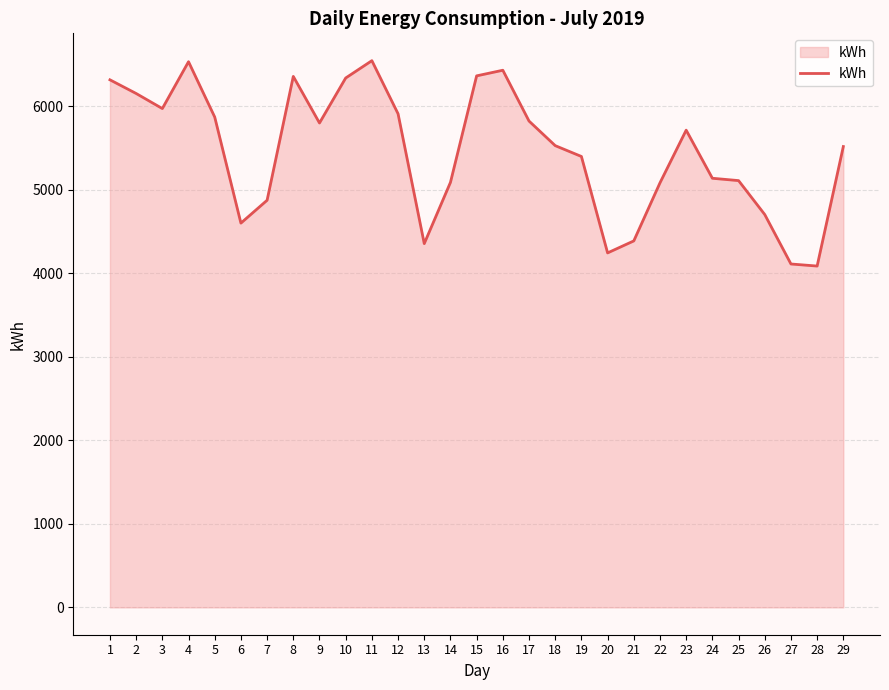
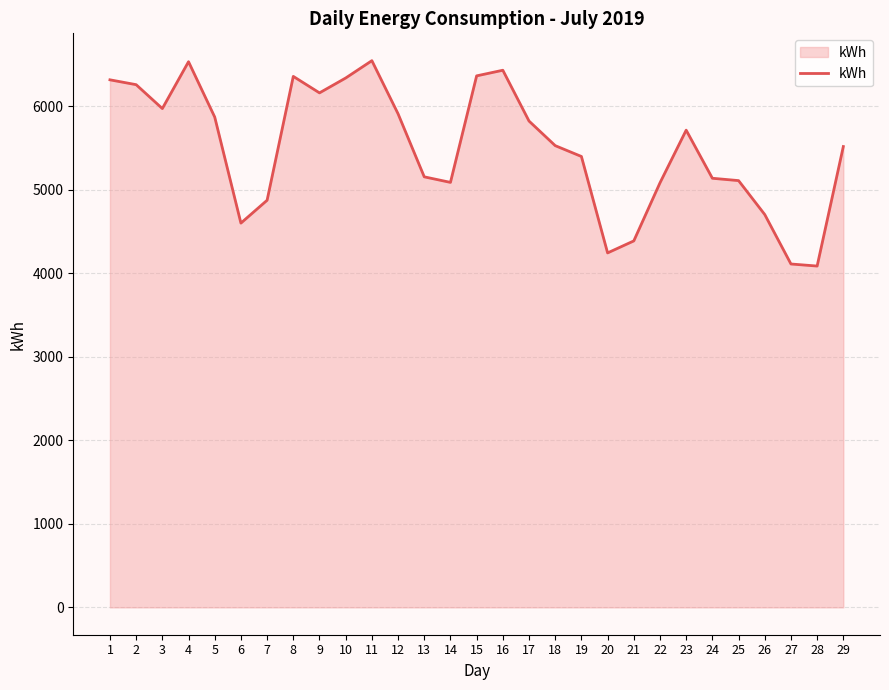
  {
    "1": 6300,
-   "2": 6200,
+   "2": 6300,
    "3": 6000,
    "4": 6500,
    "5": 5900,
    "6": 4600,
    "7": 4900,
    "8": 6400,
-   "9": 5800,
+   "9": 6200,
    "10": 6300,
    "11": 6500,
    "12": 5900,
-   "13": 4400,
+   "13": 5200,
    "14": 5100,
    "15": 6400,
    "16": 6400,
    "17": 5800,
    "18": 5500,
    "19": 5400,
    "20": 4200,
    "21": 4400,
    "22": 5100,
    "23": 5700,
    "24": 5100,
    "25": 5100,
    "26": 4700,
    "27": 4100,
    "28": 4100,
    "29": 5500
  }
